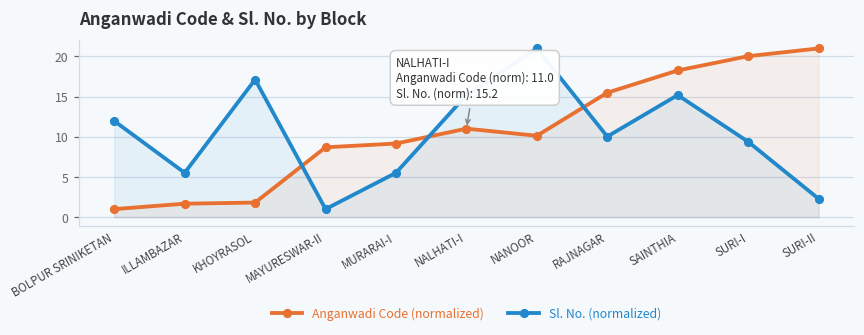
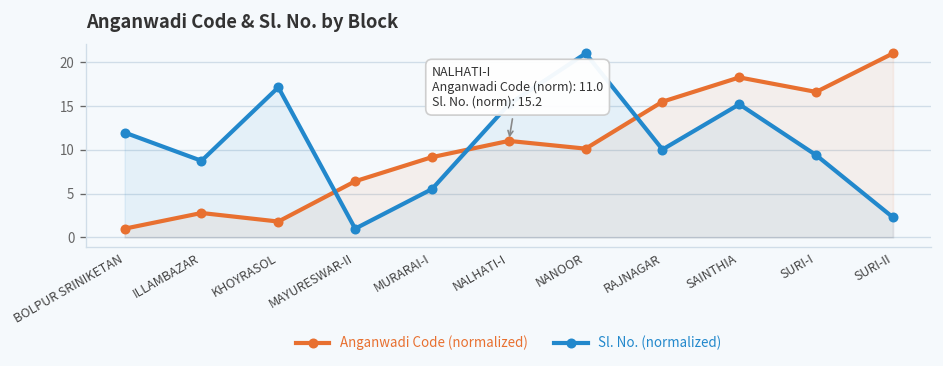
  {
    "Anganwadi Code (normalized)": {
      "BOLPUR SRINIKETAN": 1,
-     "ILLAMBAZAR": 2,
+     "ILLAMBAZAR": 3,
      "KHOYRASOL": 2,
-     "MAYURESWAR-II": 9,
+     "MAYURESWAR-II": 6,
      "MURARAI-I": 9,
      "NANOOR": 10,
      "RAJNAGAR": 15,
      "SAINTHIA": 18,
-     "SURI-I": 20,
+     "SURI-I": 17,
      "SURI-II": 21
    },
    "Sl. No. (normalized)": {
      "BOLPUR SRINIKETAN": 12,
-     "ILLAMBAZAR": 6,
+     "ILLAMBAZAR": 9,
      "KHOYRASOL": 17,
      "MAYURESWAR-II": 1,
      "MURARAI-I": 6,
      "NANOOR": 21,
      "RAJNAGAR": 10,
      "SAINTHIA": 15,
      "SURI-I": 9,
      "SURI-II": 2
    }
  }
